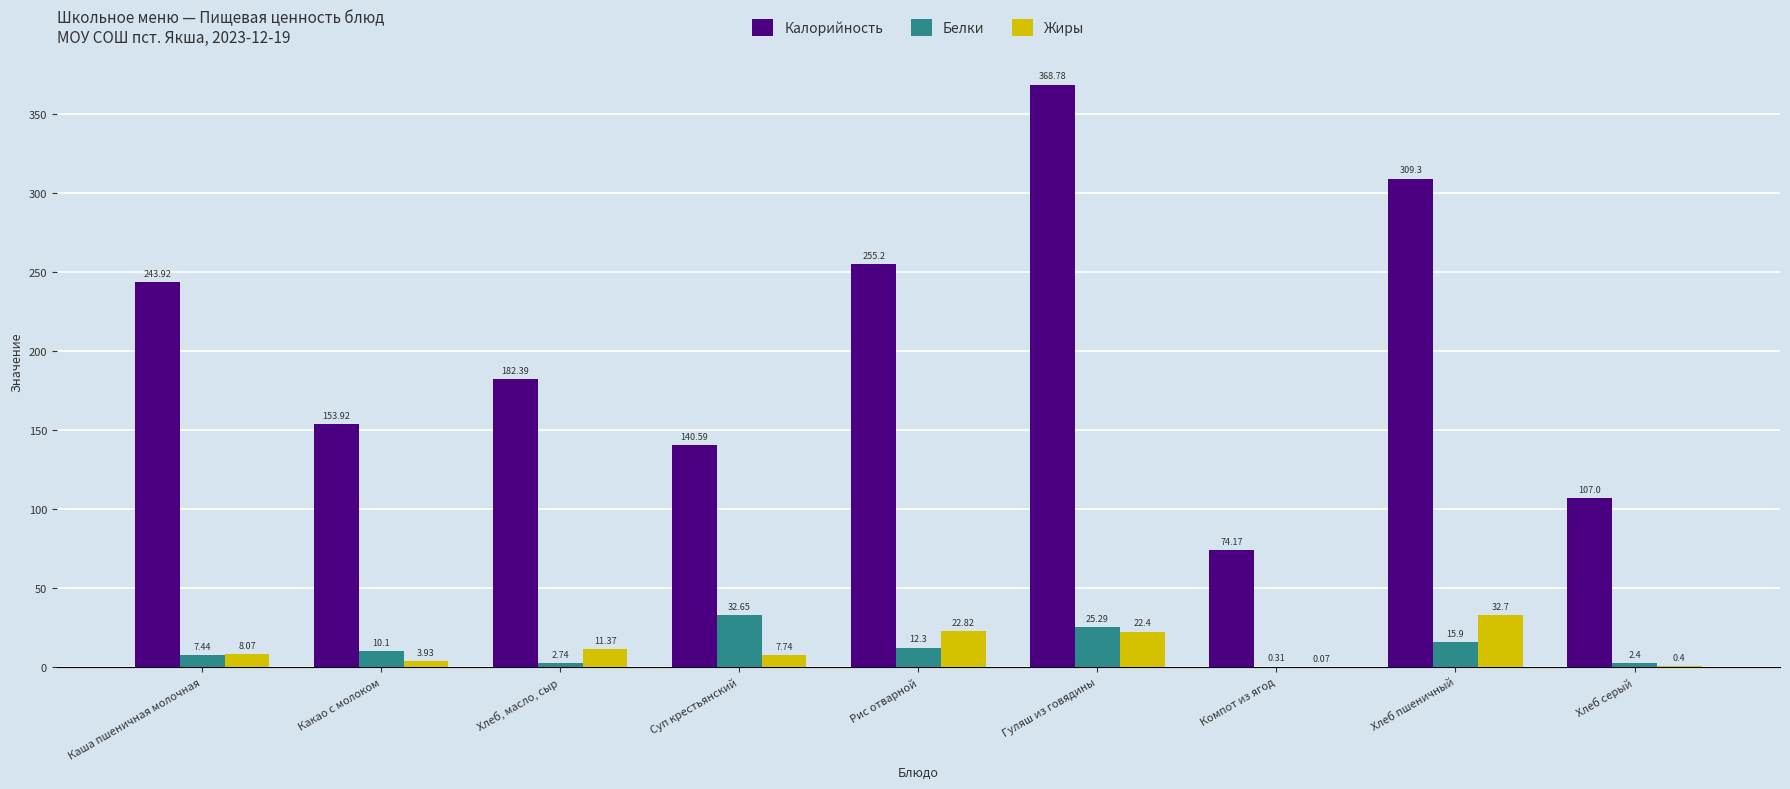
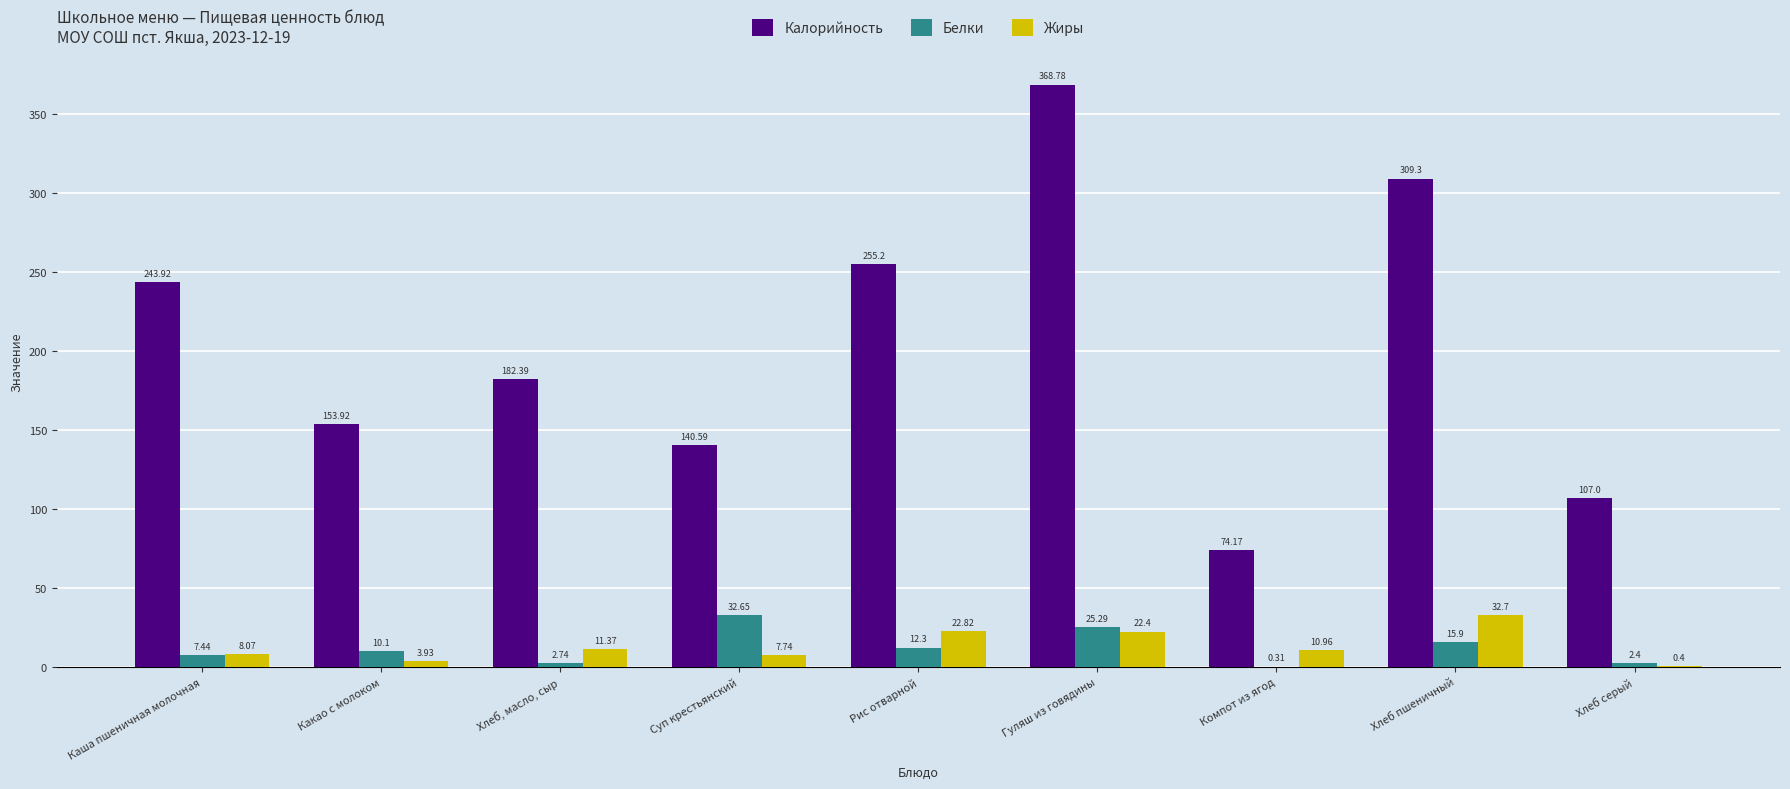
  {
    "Калорийность": {
      "Каша пшеничная молочная": 243.92,
      "Какао с молоком": 153.92,
      "Хлеб, масло, сыр": 182.39,
      "Суп крестьянский": 140.59,
      "Рис отварной": 255.2,
      "Гуляш из говядины": 368.78,
      "Компот из ягод": 74.17,
      "Хлеб пшеничный": 309.3,
      "Хлеб серый": 107.0
    },
    "Белки": {
      "Каша пшеничная молочная": 7.44,
      "Какао с молоком": 10.1,
      "Хлеб, масло, сыр": 2.74,
      "Суп крестьянский": 32.65,
      "Рис отварной": 12.3,
      "Гуляш из говядины": 25.29,
      "Компот из ягод": 0.31,
      "Хлеб пшеничный": 15.9,
      "Хлеб серый": 2.4
    },
    "Жиры": {
      "Каша пшеничная молочная": 8.07,
      "Какао с молоком": 3.93,
      "Хлеб, масло, сыр": 11.37,
      "Суп крестьянский": 7.74,
      "Рис отварной": 22.82,
      "Гуляш из говядины": 22.4,
-     "Компот из ягод": 0.07,
+     "Компот из ягод": 10.96,
      "Хлеб пшеничный": 32.7,
      "Хлеб серый": 0.4
    }
  }
